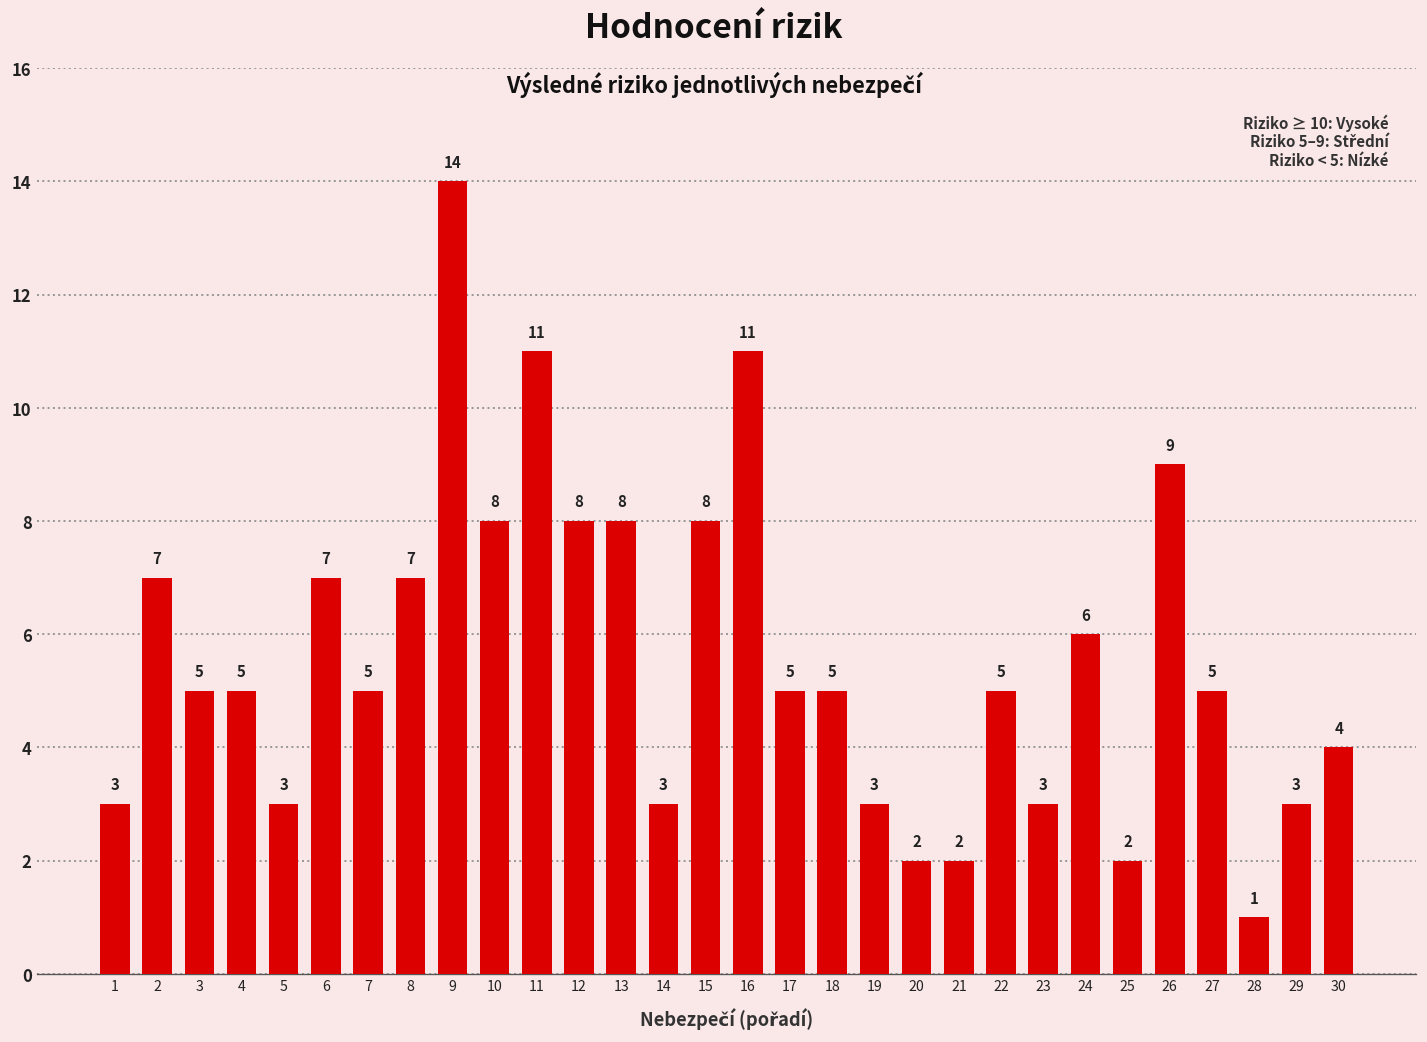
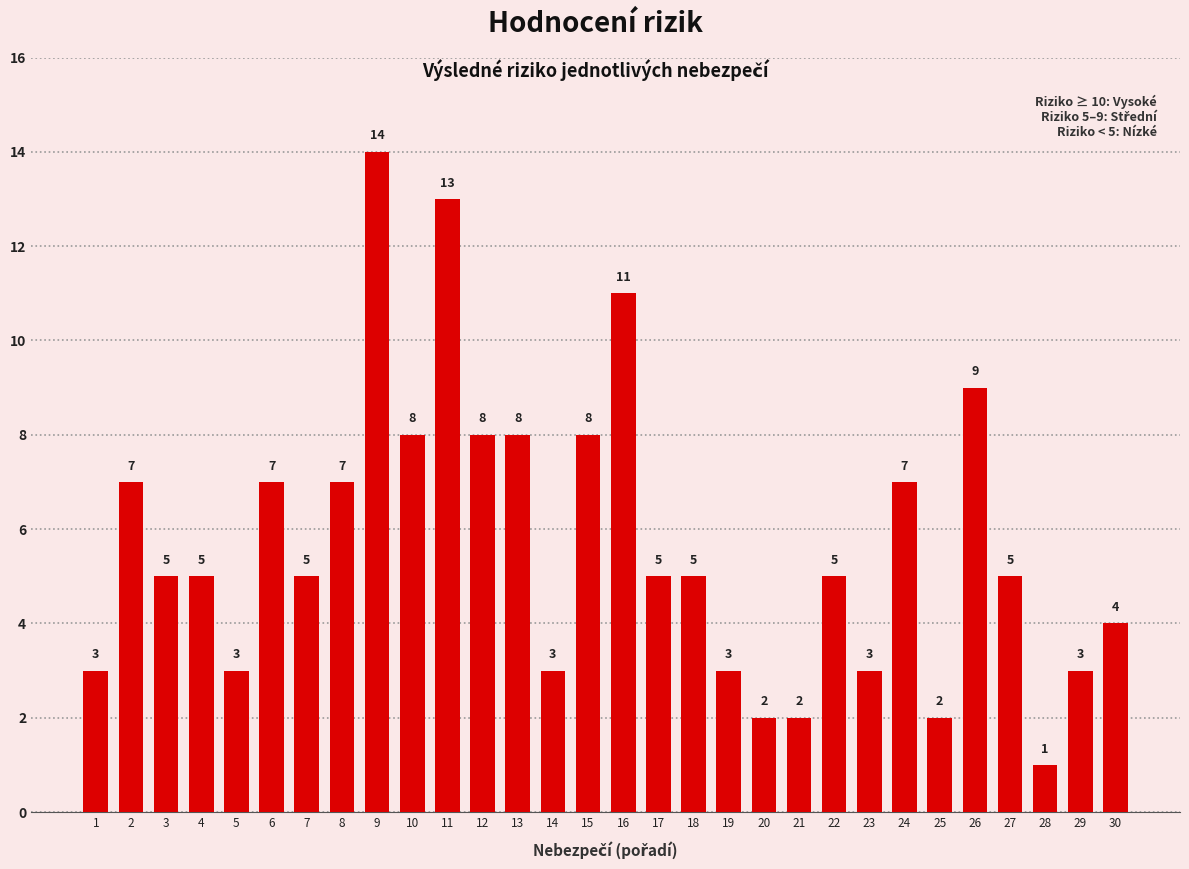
  {
    "1": 3,
    "2": 7,
    "3": 5,
    "4": 5,
    "5": 3,
    "6": 7,
    "7": 5,
    "8": 7,
    "9": 14,
    "10": 8,
-   "11": 11,
+   "11": 13,
    "12": 8,
    "13": 8,
    "14": 3,
    "15": 8,
    "16": 11,
    "17": 5,
    "18": 5,
    "19": 3,
    "20": 2,
    "21": 2,
    "22": 5,
    "23": 3,
-   "24": 6,
+   "24": 7,
    "25": 2,
    "26": 9,
    "27": 5,
    "28": 1,
    "29": 3,
    "30": 4
  }
